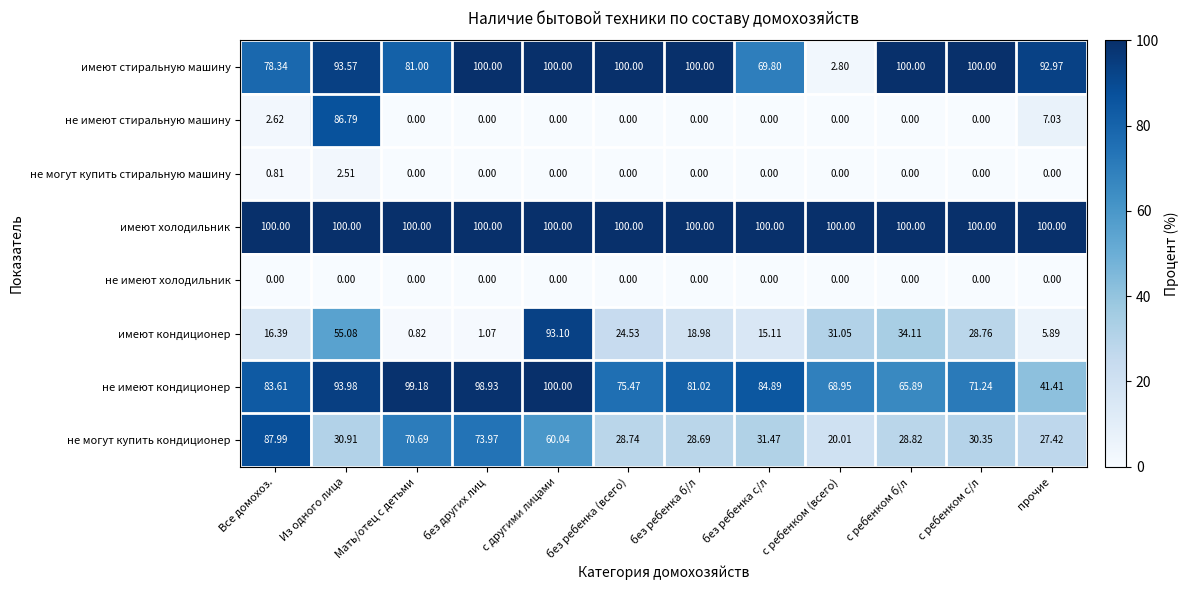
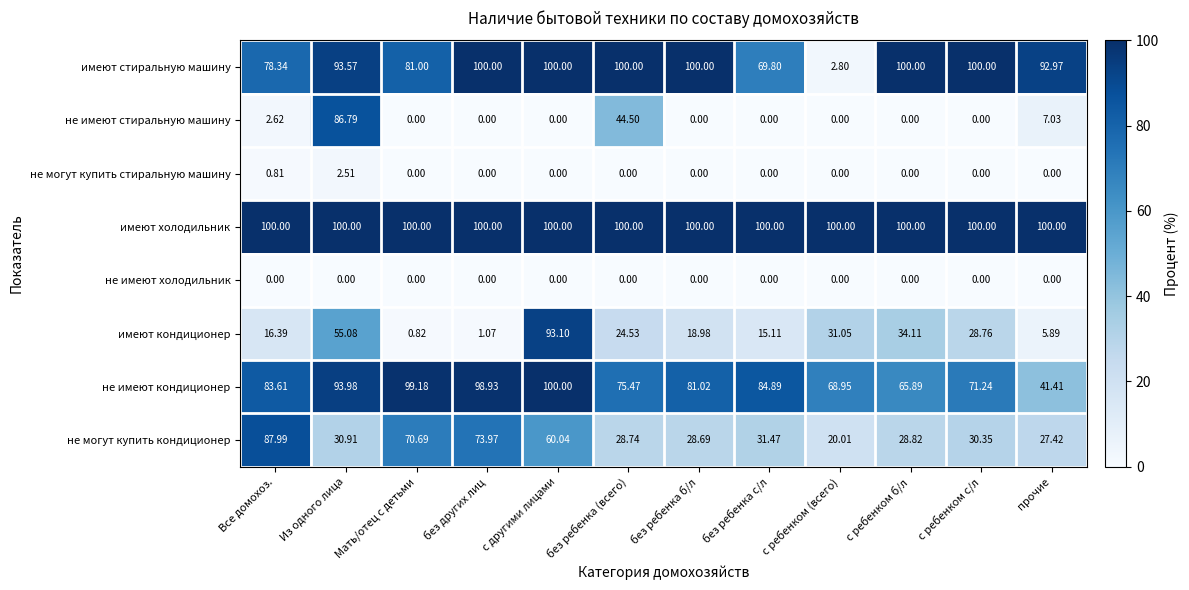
  {
    "имеют стиральную машину": {
      "Все домохоз.": 78.34,
      "Из одного лица": 93.57,
      "Мать/отец с детьми": 81.00,
      "без других лиц": 100.00,
      "с другими лицами": 100.00,
      "без ребенка (всего)": 100.00,
      "без ребенка б/л": 100.00,
      "без ребенка с/л": 69.80,
      "с ребенком (всего)": 2.80,
      "с ребенком б/л": 100.00,
      "с ребенком с/л": 100.00,
      "прочие": 92.97
    },
    "не имеют стиральную машину": {
      "Все домохоз.": 2.62,
      "Из одного лица": 86.79,
      "Мать/отец с детьми": 0.00,
      "без других лиц": 0.00,
      "с другими лицами": 0.00,
-     "без ребенка (всего)": 0.00,
+     "без ребенка (всего)": 44.50,
      "без ребенка б/л": 0.00,
      "без ребенка с/л": 0.00,
      "с ребенком (всего)": 0.00,
      "с ребенком б/л": 0.00,
      "с ребенком с/л": 0.00,
      "прочие": 7.03
    },
    "не могут купить стиральную машину": {
      "Все домохоз.": 0.81,
      "Из одного лица": 2.51,
      "Мать/отец с детьми": 0.00,
      "без других лиц": 0.00,
      "с другими лицами": 0.00,
      "без ребенка (всего)": 0.00,
      "без ребенка б/л": 0.00,
      "без ребенка с/л": 0.00,
      "с ребенком (всего)": 0.00,
      "с ребенком б/л": 0.00,
      "с ребенком с/л": 0.00,
      "прочие": 0.00
    },
    "имеют холодильник": {
      "Все домохоз.": 100.00,
      "Из одного лица": 100.00,
      "Мать/отец с детьми": 100.00,
      "без других лиц": 100.00,
      "с другими лицами": 100.00,
      "без ребенка (всего)": 100.00,
      "без ребенка б/л": 100.00,
      "без ребенка с/л": 100.00,
      "с ребенком (всего)": 100.00,
      "с ребенком б/л": 100.00,
      "с ребенком с/л": 100.00,
      "прочие": 100.00
    },
    "не имеют холодильник": {
      "Все домохоз.": 0.00,
      "Из одного лица": 0.00,
      "Мать/отец с детьми": 0.00,
      "без других лиц": 0.00,
      "с другими лицами": 0.00,
      "без ребенка (всего)": 0.00,
      "без ребенка б/л": 0.00,
      "без ребенка с/л": 0.00,
      "с ребенком (всего)": 0.00,
      "с ребенком б/л": 0.00,
      "с ребенком с/л": 0.00,
      "прочие": 0.00
    },
    "имеют кондиционер": {
      "Все домохоз.": 16.39,
      "Из одного лица": 55.08,
      "Мать/отец с детьми": 0.82,
      "без других лиц": 1.07,
      "с другими лицами": 93.10,
      "без ребенка (всего)": 24.53,
      "без ребенка б/л": 18.98,
      "без ребенка с/л": 15.11,
      "с ребенком (всего)": 31.05,
      "с ребенком б/л": 34.11,
      "с ребенком с/л": 28.76,
      "прочие": 5.89
    },
    "не имеют кондиционер": {
      "Все домохоз.": 83.61,
      "Из одного лица": 93.98,
      "Мать/отец с детьми": 99.18,
      "без других лиц": 98.93,
      "с другими лицами": 100.00,
      "без ребенка (всего)": 75.47,
      "без ребенка б/л": 81.02,
      "без ребенка с/л": 84.89,
      "с ребенком (всего)": 68.95,
      "с ребенком б/л": 65.89,
      "с ребенком с/л": 71.24,
      "прочие": 41.41
    },
    "не могут купить кондиционер": {
      "Все домохоз.": 87.99,
      "Из одного лица": 30.91,
      "Мать/отец с детьми": 70.69,
      "без других лиц": 73.97,
      "с другими лицами": 60.04,
      "без ребенка (всего)": 28.74,
      "без ребенка б/л": 28.69,
      "без ребенка с/л": 31.47,
      "с ребенком (всего)": 20.01,
      "с ребенком б/л": 28.82,
      "с ребенком с/л": 30.35,
      "прочие": 27.42
    }
  }
